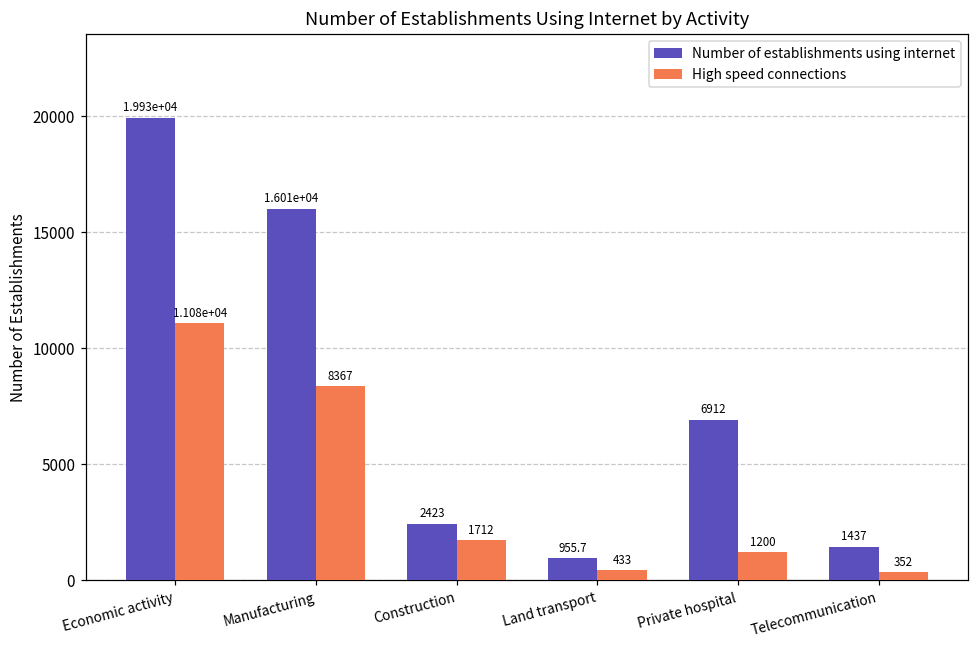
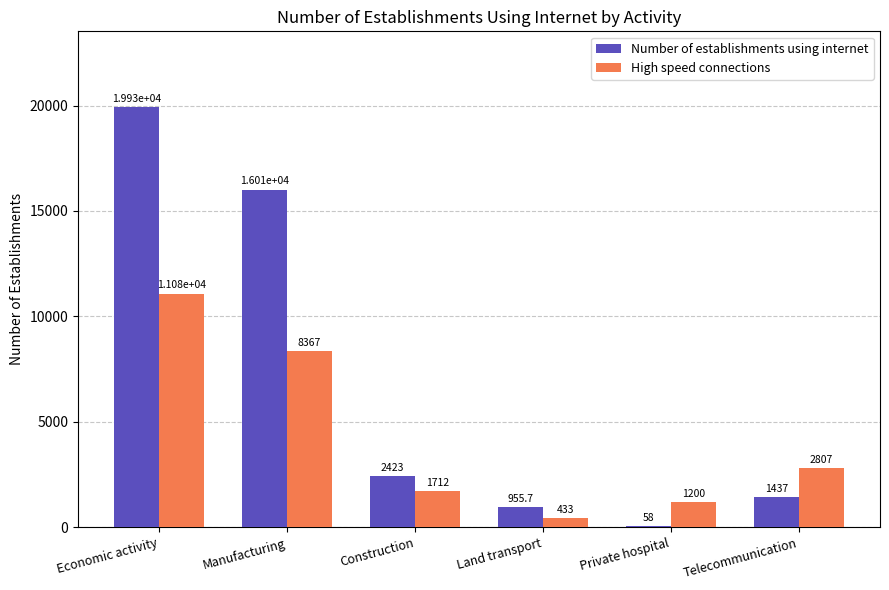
  {
    "Number of establishments using internet": {
      "Construction": 2423,
      "Land transport": 955.7,
-     "Private hospital": 6912,
+     "Private hospital": 58,
      "Telecommunication": 1437
    },
    "High speed connections": {
      "Manufacturing": 8367,
      "Construction": 1712,
      "Land transport": 433,
      "Private hospital": 1200,
-     "Telecommunication": 352
+     "Telecommunication": 2807
    }
  }
